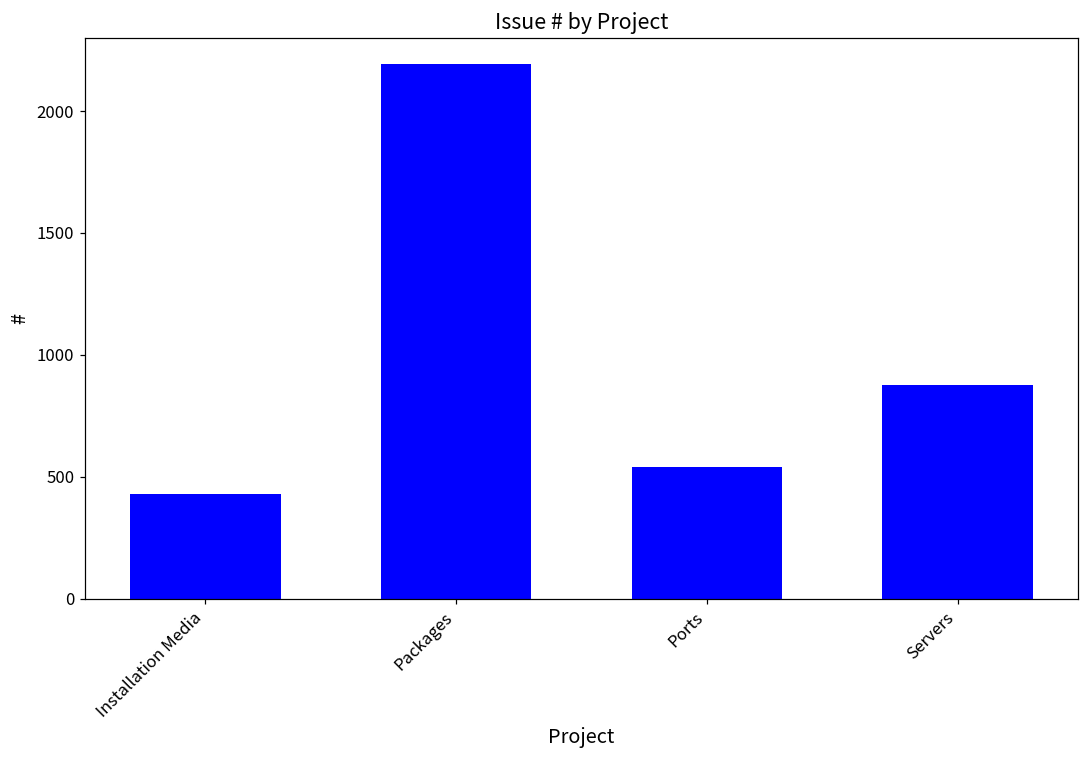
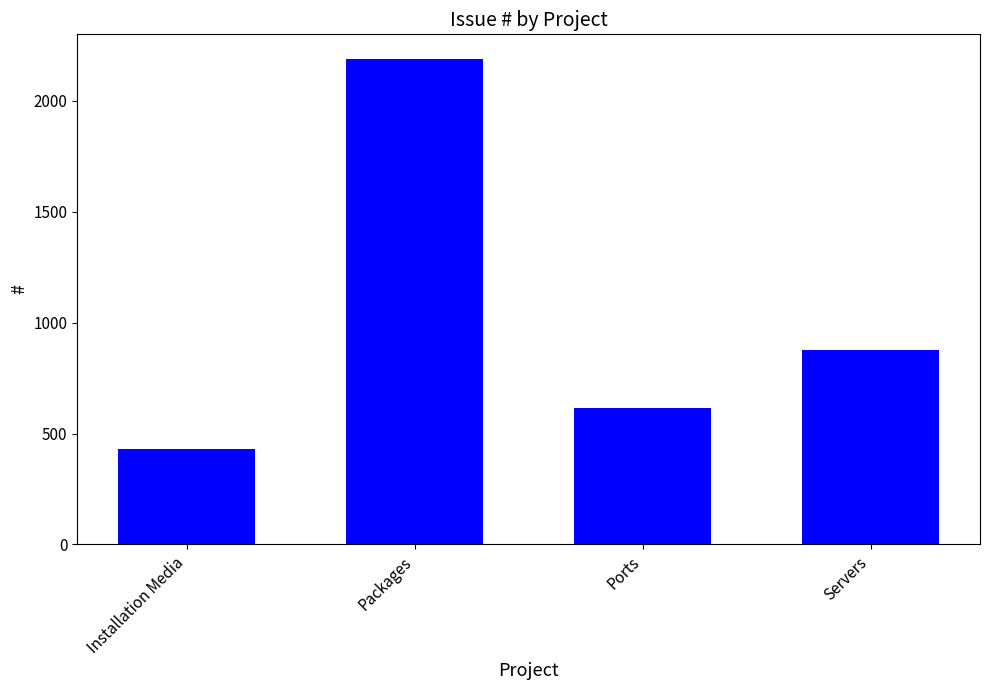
  {
    "Installation Media": 430,
    "Packages": 2190,
-   "Ports": 540,
+   "Ports": 610,
    "Servers": 880
  }
